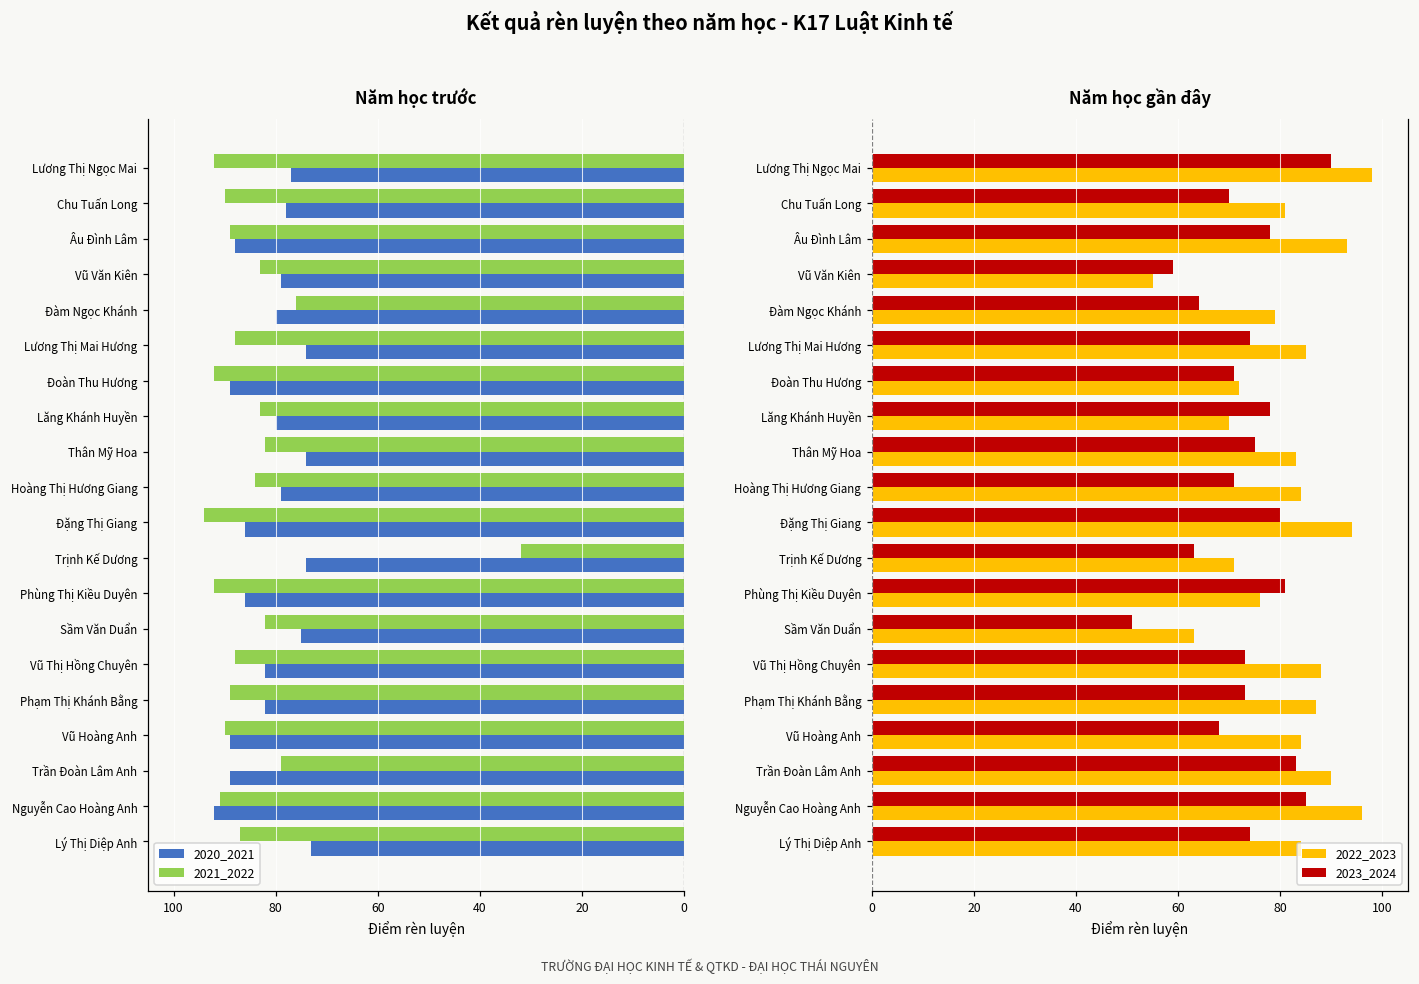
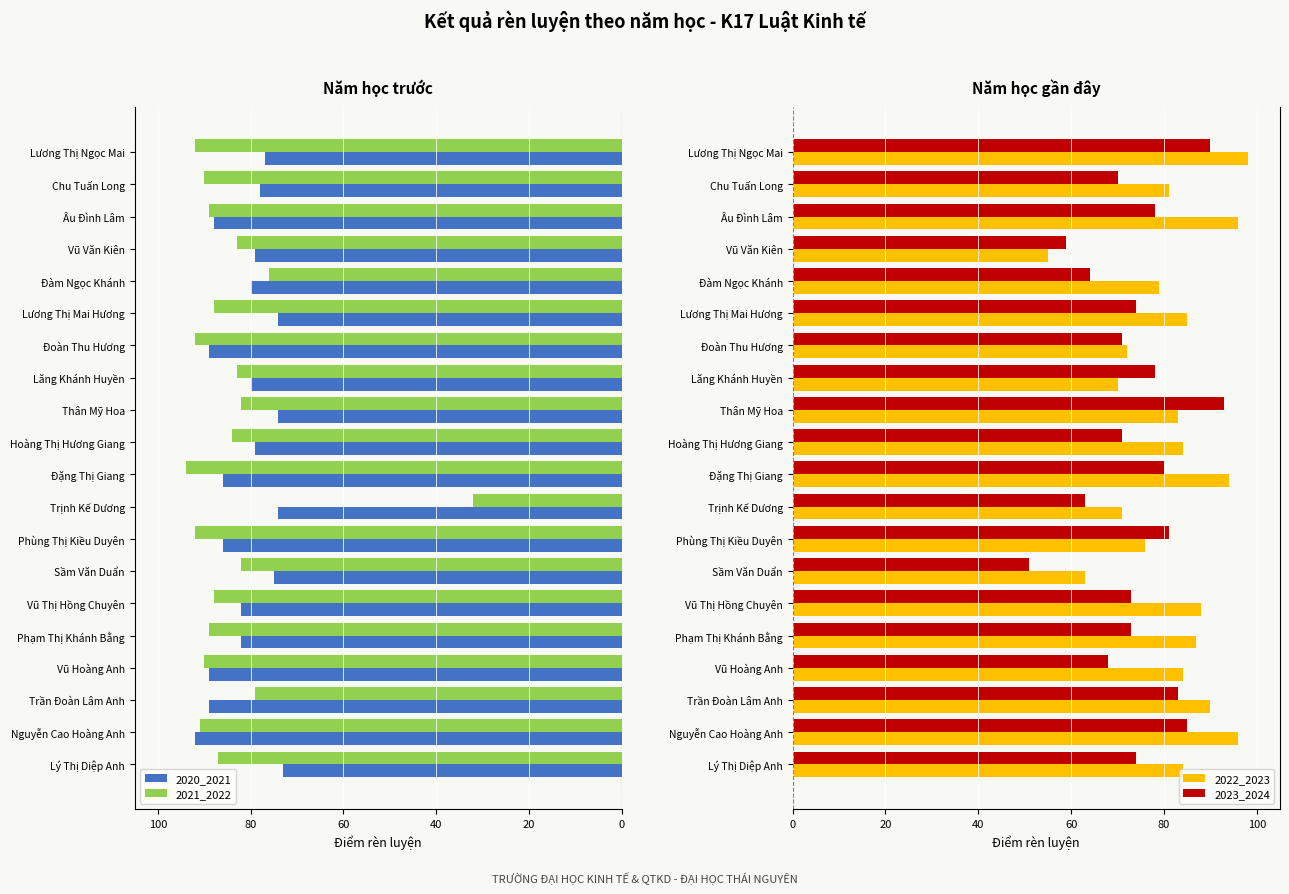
  {
    "Năm học gần đây": {
      "2022_2023": {
        "Lương Thị Ngọc Mai": 98,
        "Chu Tuấn Long": 81,
-       "Âu Đình Lâm": 93,
+       "Âu Đình Lâm": 96,
        "Vũ Văn Kiên": 55,
        "Đàm Ngọc Khánh": 79,
        "Lương Thị Mai Hương": 85,
        "Đoàn Thu Hương": 72,
        "Lăng Khánh Huyền": 70,
        "Thân Mỹ Hoa": 83,
        "Hoàng Thị Hương Giang": 84,
        "Đặng Thị Giang": 94,
        "Trịnh Kế Dương": 71,
        "Phùng Thị Kiều Duyên": 76,
        "Sầm Văn Duẩn": 63,
        "Vũ Thị Hồng Chuyên": 88,
        "Phạm Thị Khánh Bằng": 87,
        "Vũ Hoàng Anh": 84,
        "Trần Đoàn Lâm Anh": 90,
        "Nguyễn Cao Hoàng Anh": 96
      },
      "2023_2024": {
        "Lương Thị Ngọc Mai": 90,
        "Chu Tuấn Long": 70,
        "Âu Đình Lâm": 78,
        "Vũ Văn Kiên": 59,
        "Đàm Ngọc Khánh": 64,
        "Lương Thị Mai Hương": 74,
        "Đoàn Thu Hương": 71,
        "Lăng Khánh Huyền": 78,
-       "Thân Mỹ Hoa": 75,
+       "Thân Mỹ Hoa": 93,
        "Hoàng Thị Hương Giang": 71,
        "Đặng Thị Giang": 80,
        "Trịnh Kế Dương": 63,
        "Phùng Thị Kiều Duyên": 81,
        "Sầm Văn Duẩn": 51,
        "Vũ Thị Hồng Chuyên": 73,
        "Phạm Thị Khánh Bằng": 73,
        "Vũ Hoàng Anh": 68,
        "Trần Đoàn Lâm Anh": 83,
        "Nguyễn Cao Hoàng Anh": 85,
        "Lý Thị Diệp Anh": 74
      }
    }
  }
